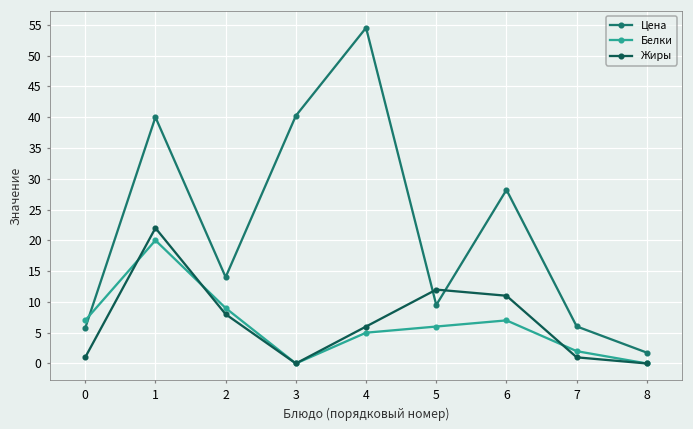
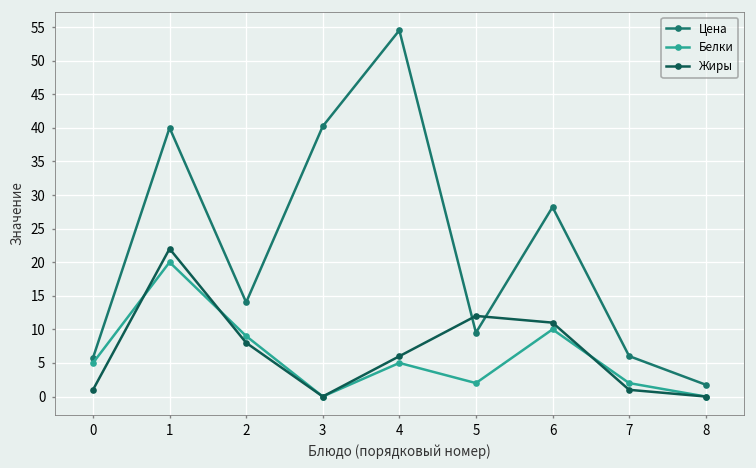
  {
    "Белки": {
-     "0": 7,
+     "0": 5,
      "1": 20,
      "2": 9,
      "4": 5,
-     "5": 6,
-     "6": 7,
+     "5": 2,
+     "6": 10,
      "7": 2
    }
  }
